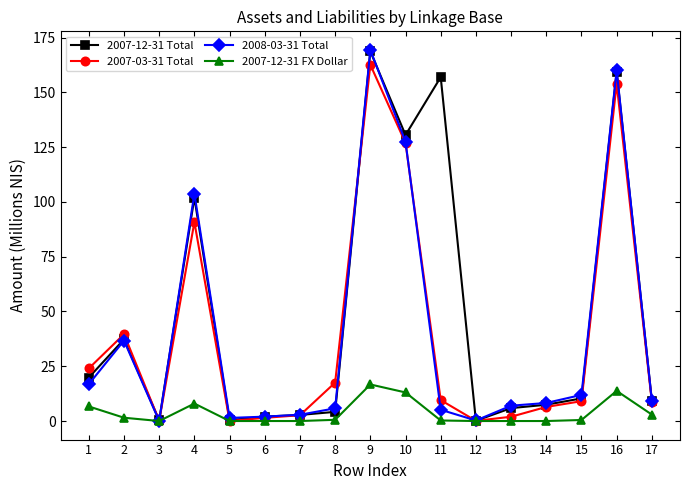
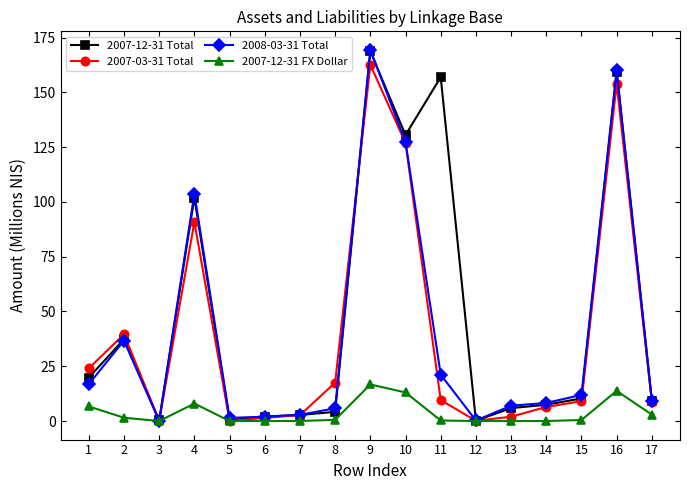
  {
    "2007-12-31 Total": {
      "1": 20,
      "4": 102,
      "8": 4,
      "10": 131,
      "11": 157,
      "15": 10
    },
    "2007-03-31 Total": {
      "1": 24,
      "2": 40,
      "4": 91,
      "8": 18,
      "9": 163,
      "11": 10,
      "13": 2,
      "15": 9,
      "16": 154
    },
    "2008-03-31 Total": {
      "1": 17,
      "4": 104,
      "8": 6,
-     "11": 5,
+     "11": 21,
      "15": 12
    },
    "2007-12-31 FX Dollar": {
      "1": 7,
      "2": 2,
      "4": 8,
      "6": 0,
      "7": 0,
      "8": 1,
      "9": 17,
      "10": 13,
      "11": 0,
      "13": 0,
      "14": 0,
      "15": 0,
      "16": 14,
      "17": 3
    }
  }
